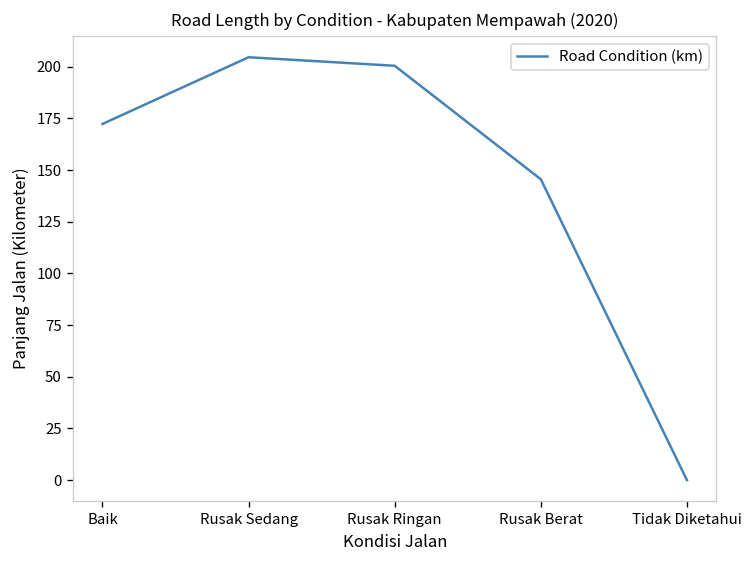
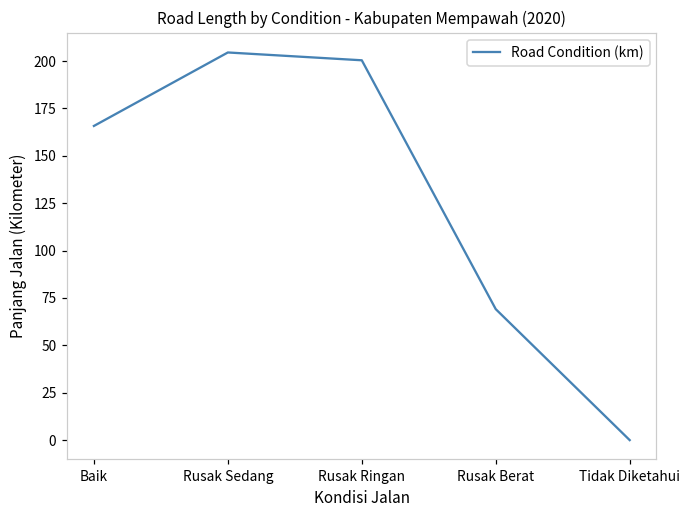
  {
-   "Baik": 172,
+   "Baik": 166,
    "Rusak Sedang": 205,
    "Rusak Ringan": 200,
-   "Rusak Berat": 146,
+   "Rusak Berat": 69,
    "Tidak Diketahui": 0
  }
